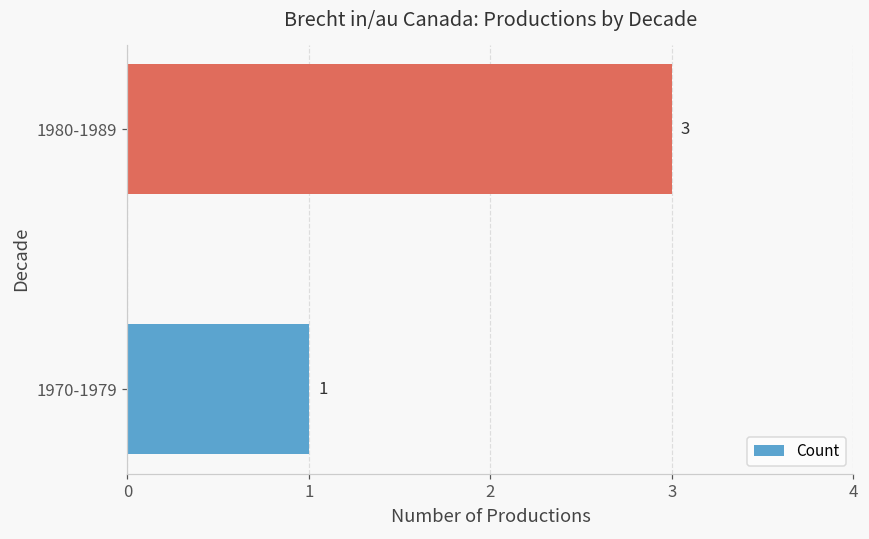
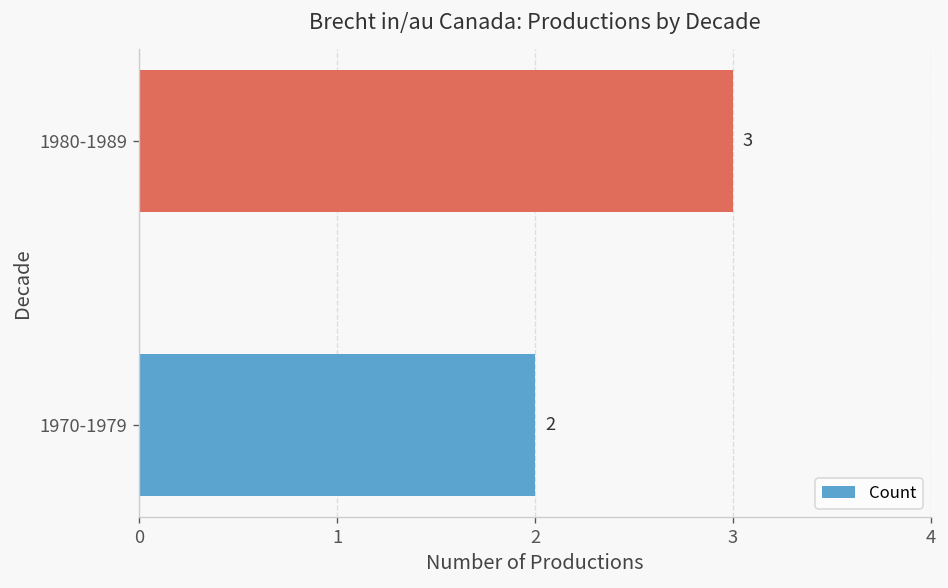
  {
    "1980-1989": 3,
-   "1970-1979": 1
+   "1970-1979": 2
  }
